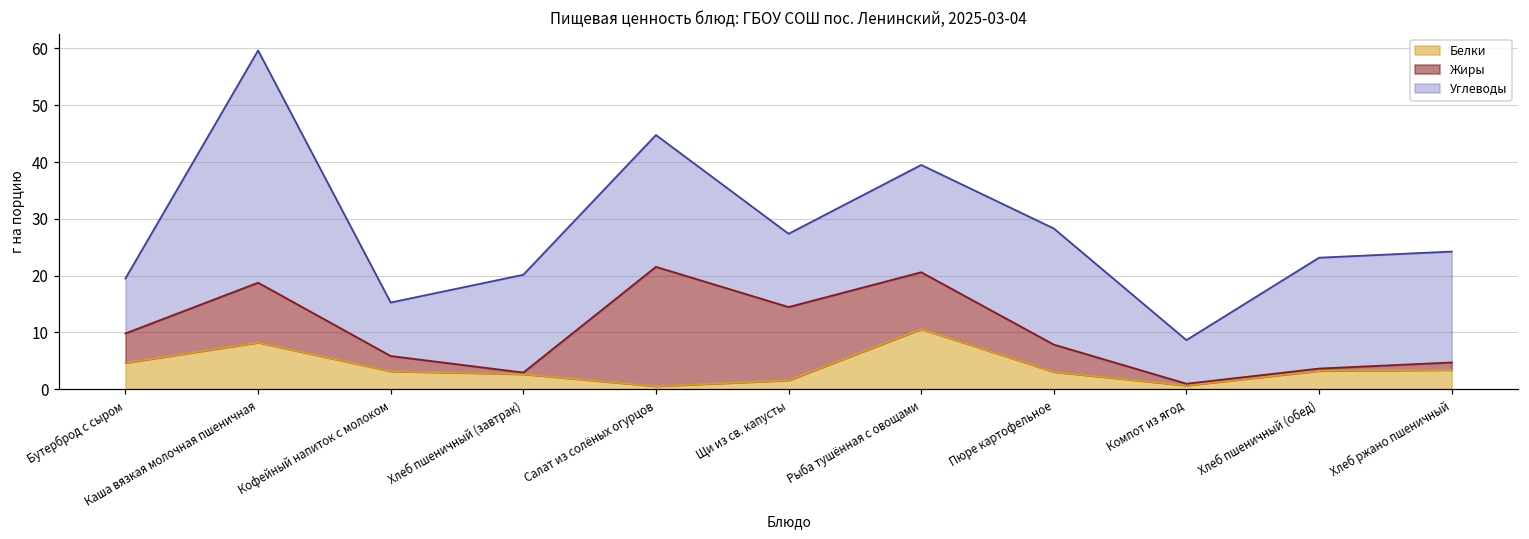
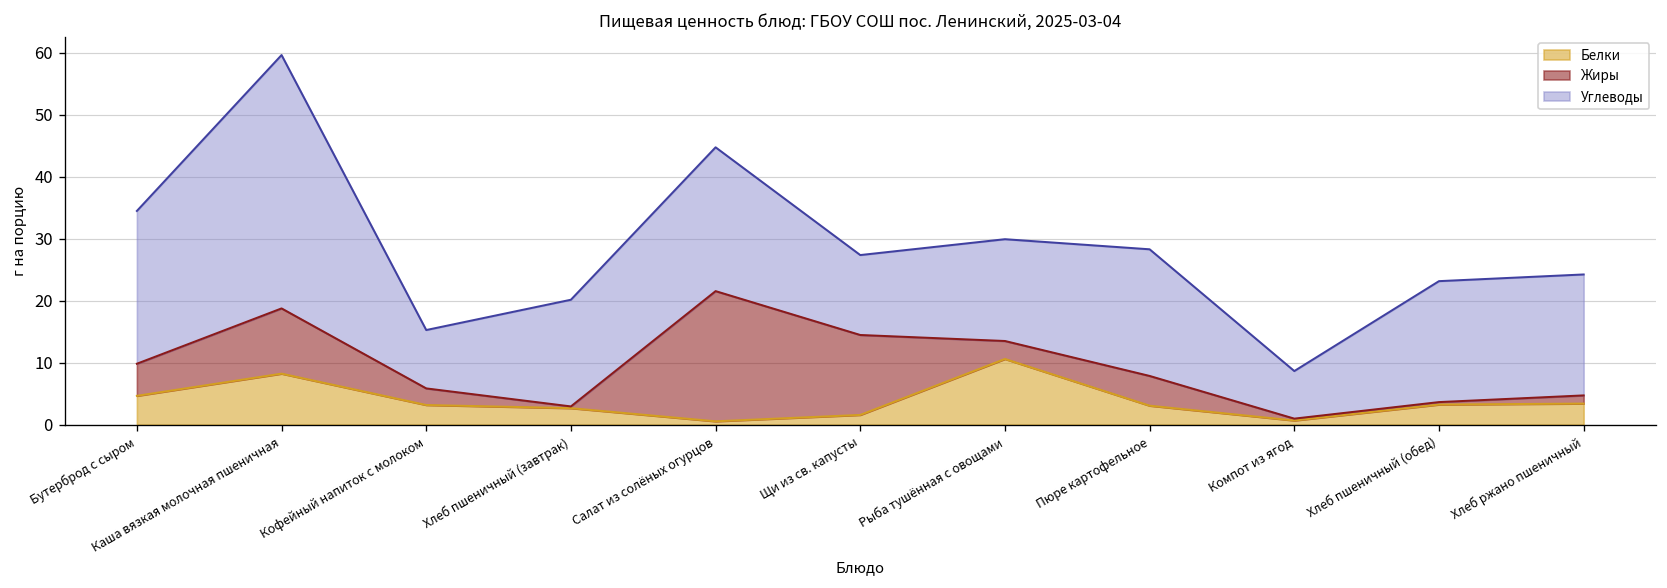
  {
    "Белки": {
      "Бутерброд с сыром": 5,
      "Каша вязкая молочная пшеничная": 8,
      "Кофейный напиток с молоком": 3,
      "Салат из солёных огурцов": 1,
      "Щи из св. капусты": 2,
      "Рыба тушённая с овощами": 11,
      "Пюре картофельное": 3,
      "Хлеб ржано пшеничный": 3
    },
    "Жиры": {
      "Бутерброд с сыром": 5,
      "Каша вязкая молочная пшеничная": 11,
      "Кофейный напиток с молоком": 3,
      "Салат из солёных огурцов": 21,
      "Щи из св. капусты": 13,
-     "Рыба тушённая с овощами": 10,
+     "Рыба тушённая с овощами": 3,
      "Пюре картофельное": 5,
      "Хлеб ржано пшеничный": 1
    },
    "Углеводы": {
-     "Бутерброд с сыром": 10,
+     "Бутерброд с сыром": 25,
      "Каша вязкая молочная пшеничная": 41,
      "Кофейный напиток с молоком": 9,
      "Хлеб пшеничный (завтрак)": 17,
      "Салат из солёных огурцов": 23,
      "Щи из св. капусты": 13,
-     "Рыба тушённая с овощами": 19,
+     "Рыба тушённая с овощами": 16,
      "Пюре картофельное": 20,
      "Компот из ягод": 8,
      "Хлеб пшеничный (обед)": 20,
      "Хлеб ржано пшеничный": 20
    }
  }
